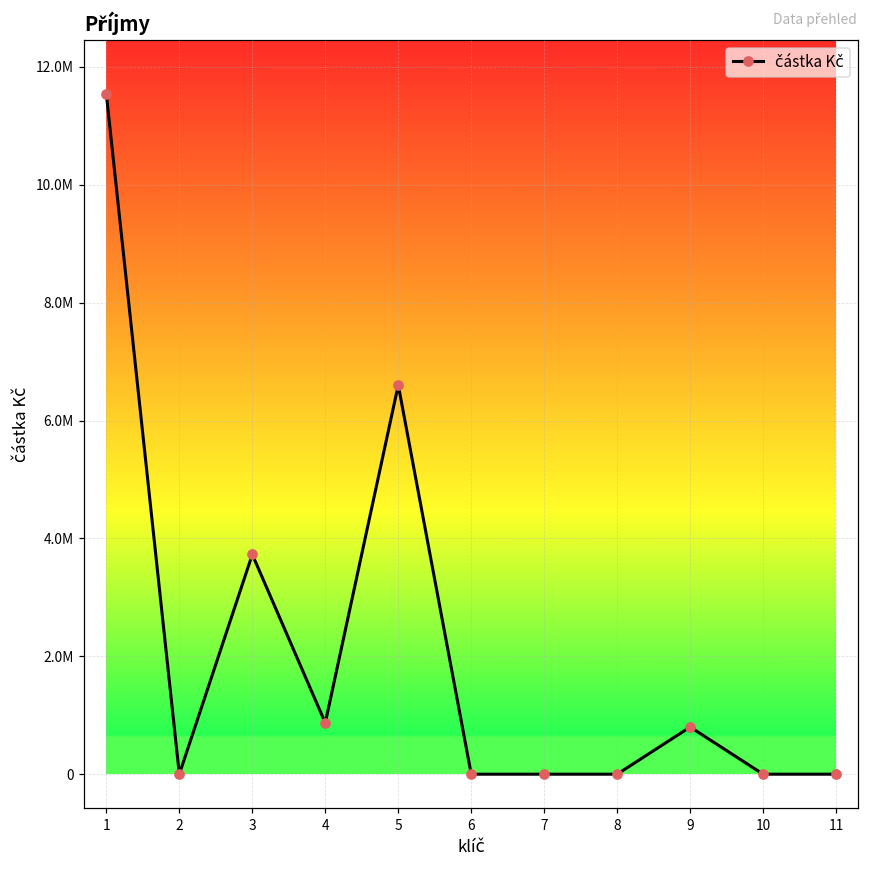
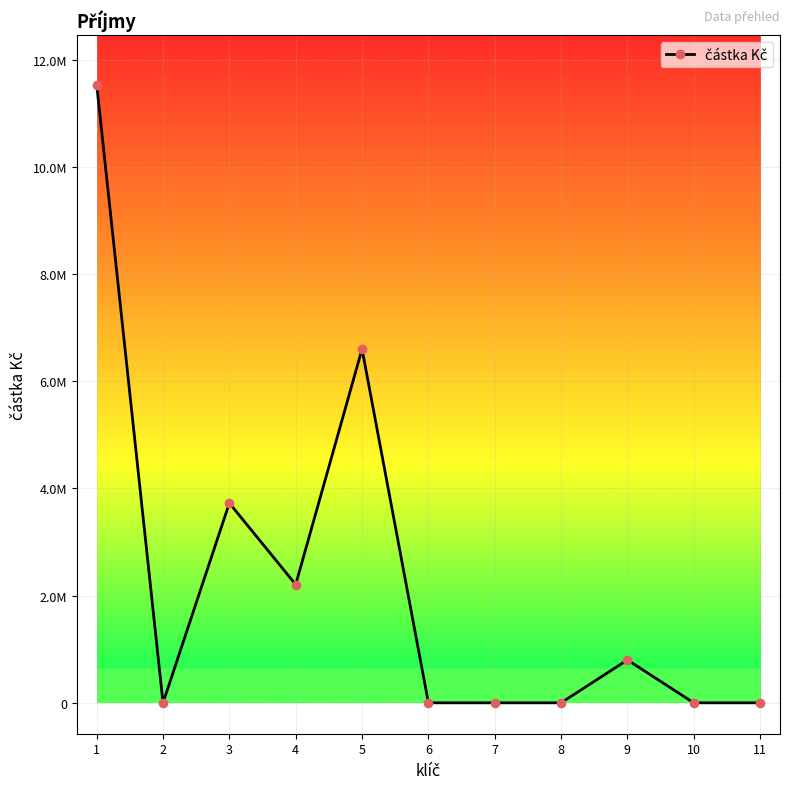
  {
    "1": 11500000,
    "2": 0,
    "3": 3700000,
-   "4": 900000,
+   "4": 2200000,
    "5": 6600000,
    "6": 0,
    "7": 0,
    "8": 0,
    "9": 800000,
    "10": 0,
    "11": 0
  }
